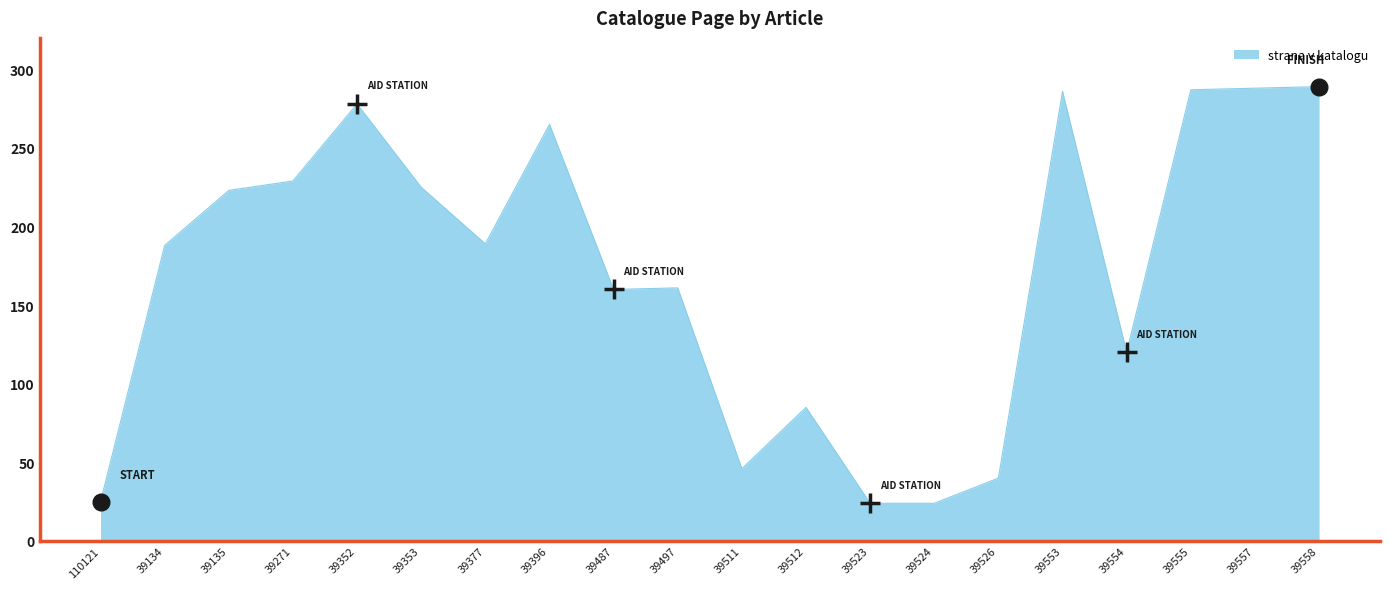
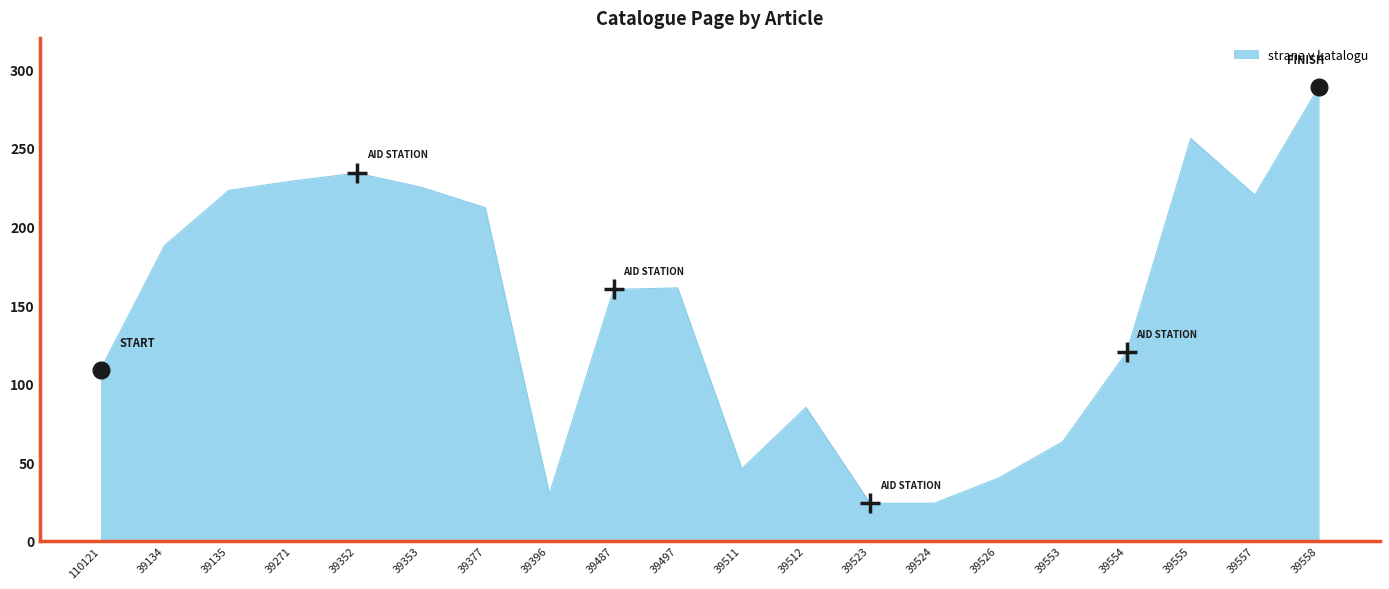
  {
    "strana v katalogu": {
-     "110121": 25,
+     "110121": 109,
      "39134": 188,
      "39135": 223,
      "39271": 229,
-     "39352": 278,
+     "39352": 234,
      "39353": 225,
-     "39377": 189,
-     "39396": 265,
+     "39377": 212,
+     "39396": 30,
      "39497": 161,
      "39511": 46,
      "39512": 85,
      "39524": 24,
      "39526": 40,
-     "39553": 286,
-     "39555": 287,
-     "39557": 288
+     "39553": 63,
+     "39555": 256,
+     "39557": 220
    }
  }
